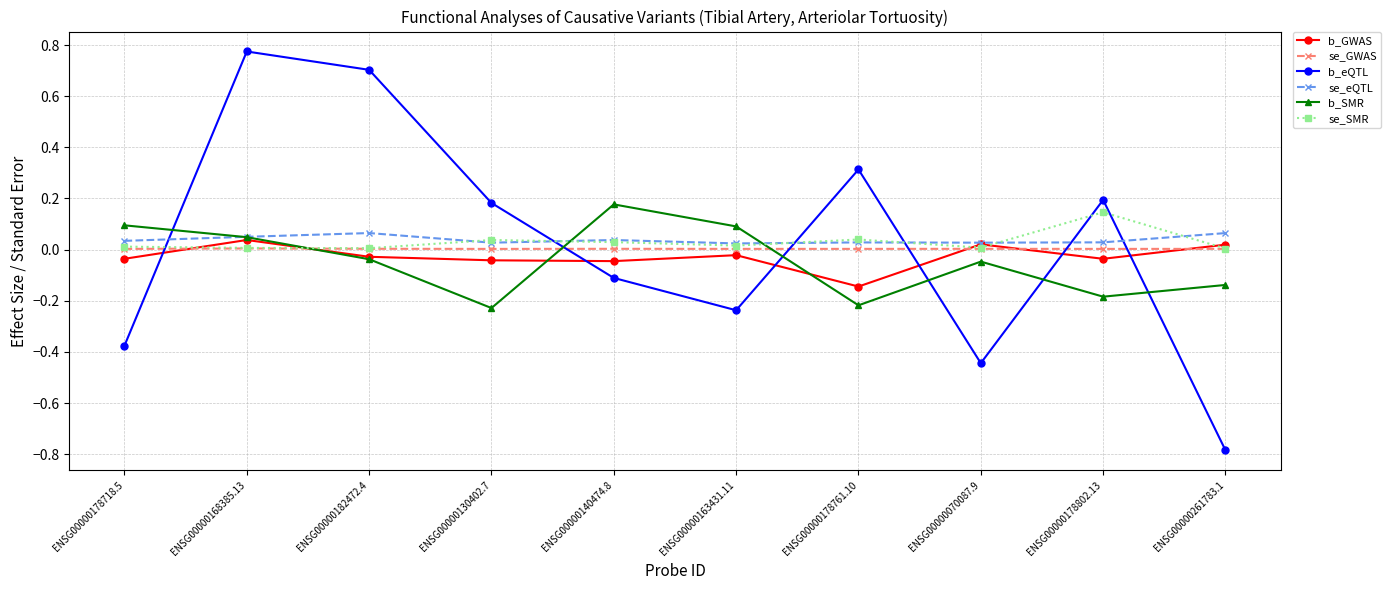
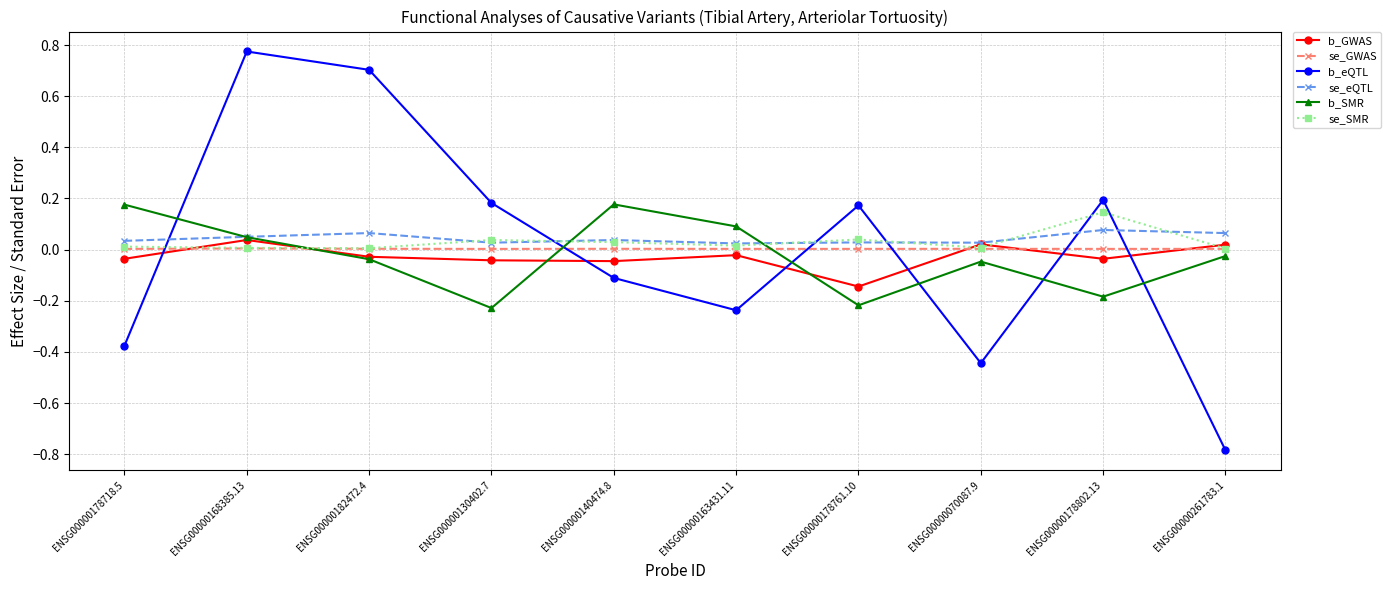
  {
    "b_GWAS": {
      "ENSG00000178718.5": -0.04,
      "ENSG00000168385.13": 0.04,
      "ENSG00000130402.7": -0.04,
      "ENSG00000140474.8": -0.04,
      "ENSG00000163431.11": -0.02,
      "ENSG00000178761.10": -0.14,
      "ENSG00000178802.13": -0.04,
      "ENSG00000261783.1": 0.02
    },
    "se_GWAS": {
      "ENSG00000130402.7": 0.00,
      "ENSG00000140474.8": 0.00,
      "ENSG00000163431.11": 0.00,
      "ENSG00000178761.10": 0.00,
      "ENSG00000178802.13": 0.00
    },
    "b_eQTL": {
      "ENSG00000178718.5": -0.38,
      "ENSG00000168385.13": 0.77,
      "ENSG00000182472.4": 0.70,
      "ENSG00000130402.7": 0.18,
      "ENSG00000140474.8": -0.11,
      "ENSG00000163431.11": -0.24,
-     "ENSG00000178761.10": 0.31,
+     "ENSG00000178761.10": 0.17,
      "ENSG00000070087.9": -0.44,
      "ENSG00000178802.13": 0.19,
      "ENSG00000261783.1": -0.78
    },
    "se_eQTL": {
      "ENSG00000178718.5": 0.03,
      "ENSG00000182472.4": 0.06,
      "ENSG00000130402.7": 0.03,
      "ENSG00000178761.10": 0.03,
-     "ENSG00000178802.13": 0.03,
+     "ENSG00000178802.13": 0.08,
      "ENSG00000261783.1": 0.06
    },
    "b_SMR": {
-     "ENSG00000178718.5": 0.10,
+     "ENSG00000178718.5": 0.18,
      "ENSG00000130402.7": -0.23,
      "ENSG00000140474.8": 0.18,
      "ENSG00000163431.11": 0.09,
      "ENSG00000178761.10": -0.22,
      "ENSG00000070087.9": -0.05,
      "ENSG00000178802.13": -0.18,
-     "ENSG00000261783.1": -0.14
+     "ENSG00000261783.1": -0.02
    },
    "se_SMR": {
      "ENSG00000130402.7": 0.04,
      "ENSG00000178761.10": 0.04,
      "ENSG00000178802.13": 0.15
    }
  }
